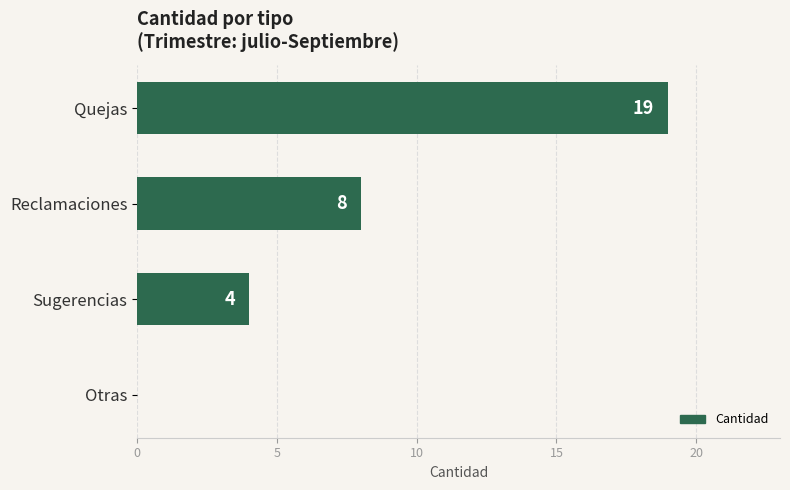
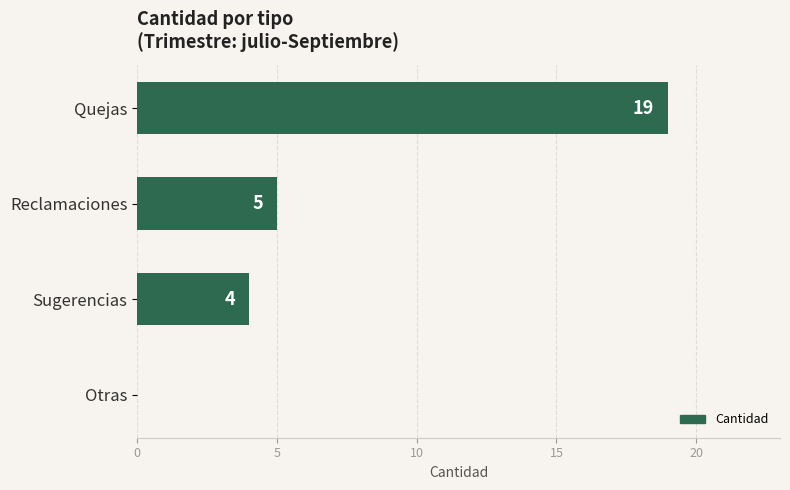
  {
    "Quejas": 19,
-   "Reclamaciones": 8,
+   "Reclamaciones": 5,
    "Sugerencias": 4
  }
